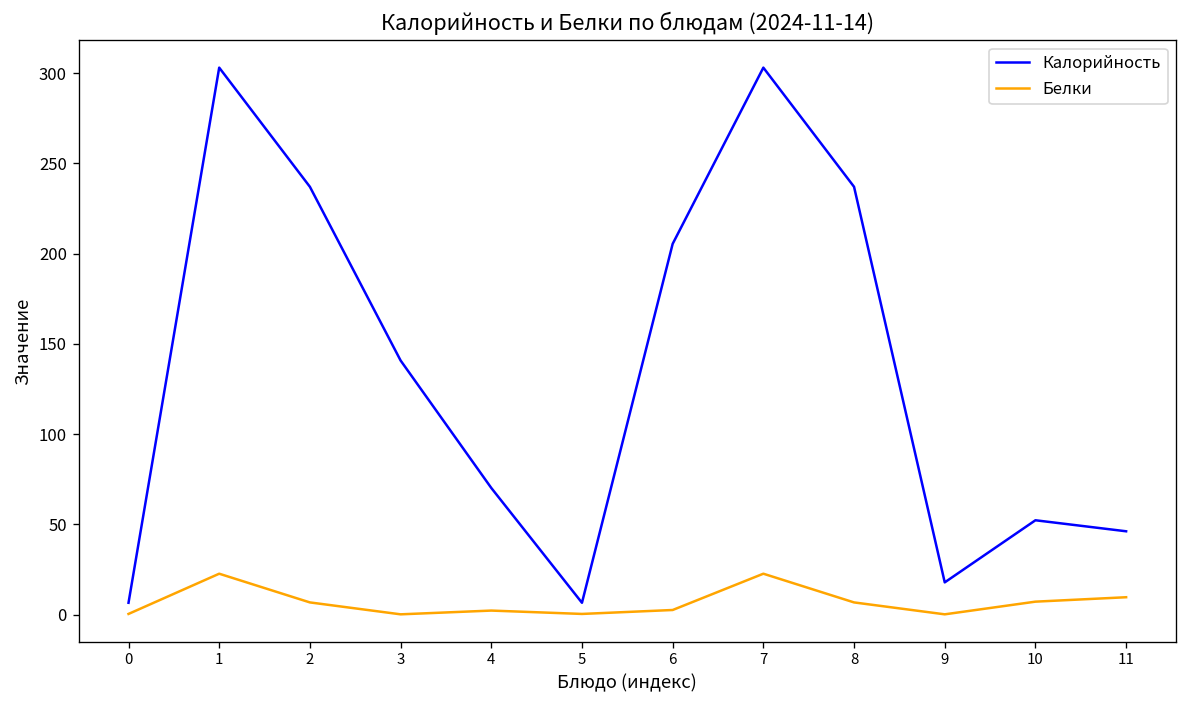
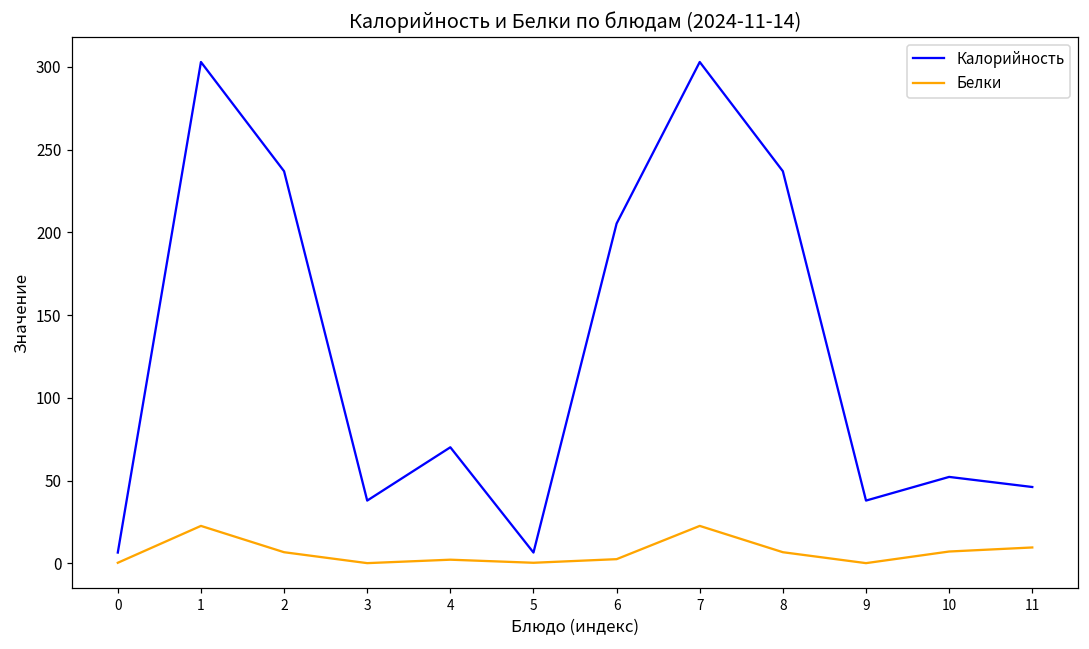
  {
    "Калорийность": {
      "0": 7,
      "1": 303,
      "2": 237,
-     "3": 141,
+     "3": 38,
      "4": 70,
      "5": 7,
      "6": 205,
      "7": 303,
      "8": 237,
-     "9": 18,
+     "9": 38,
      "10": 52,
      "11": 46
    },
    "Белки": {
      "0": 0,
      "1": 23,
      "2": 7,
      "3": 0,
      "4": 2,
      "5": 0,
      "6": 3,
      "7": 23,
      "8": 7,
      "9": 0,
      "10": 7,
      "11": 10
    }
  }
